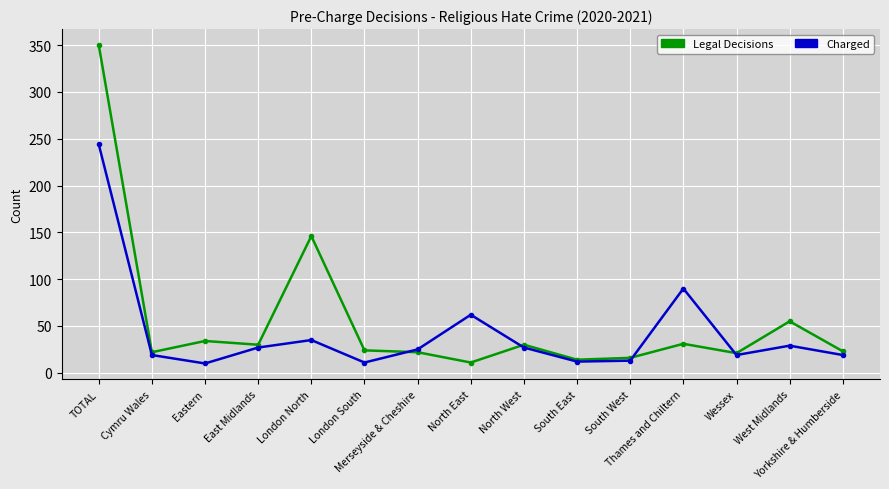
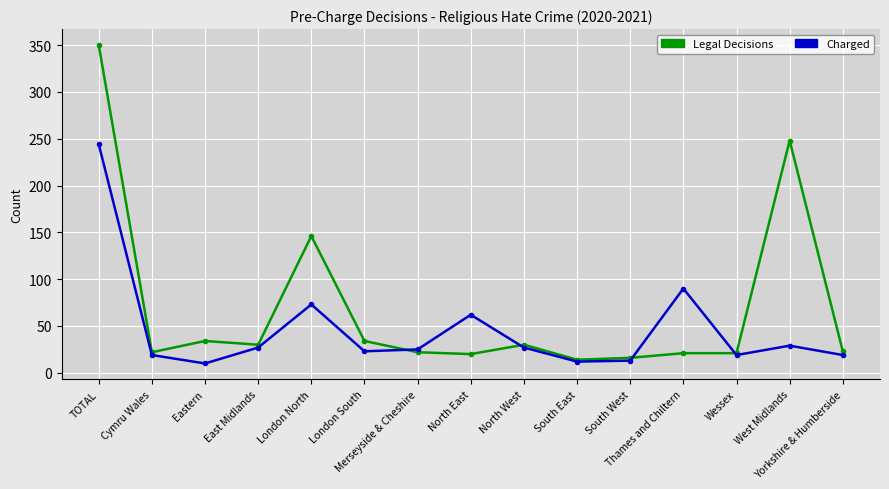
  {
    "Legal Decisions": {
      "TOTAL": 350,
      "Cymru Wales": 20,
      "Eastern": 30,
      "East Midlands": 30,
      "London North": 150,
-     "London South": 20,
+     "London South": 30,
      "Merseyside & Cheshire": 20,
-     "North East": 10,
+     "North East": 20,
      "North West": 30,
      "South West": 20,
-     "Thames and Chiltern": 30,
-     "West Midlands": 60,
+     "Thames and Chiltern": 20,
+     "West Midlands": 250,
      "Yorkshire & Humberside": 20
    },
    "Charged": {
      "TOTAL": 240,
      "Cymru Wales": 20,
      "Eastern": 10,
      "East Midlands": 30,
-     "London North": 40,
-     "London South": 10,
+     "London North": 70,
+     "London South": 20,
      "Merseyside & Cheshire": 30,
      "North East": 60,
      "North West": 30,
      "South West": 10,
      "Thames and Chiltern": 90,
      "West Midlands": 30,
      "Yorkshire & Humberside": 20
    }
  }
